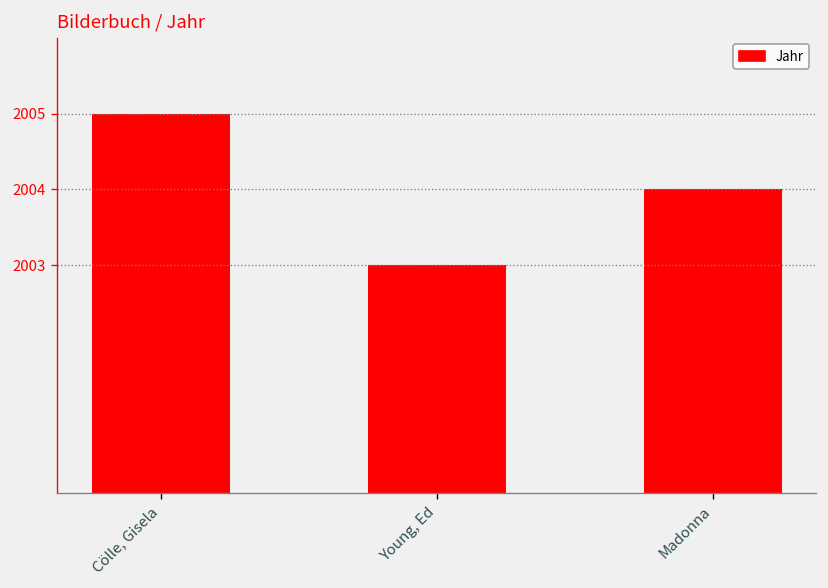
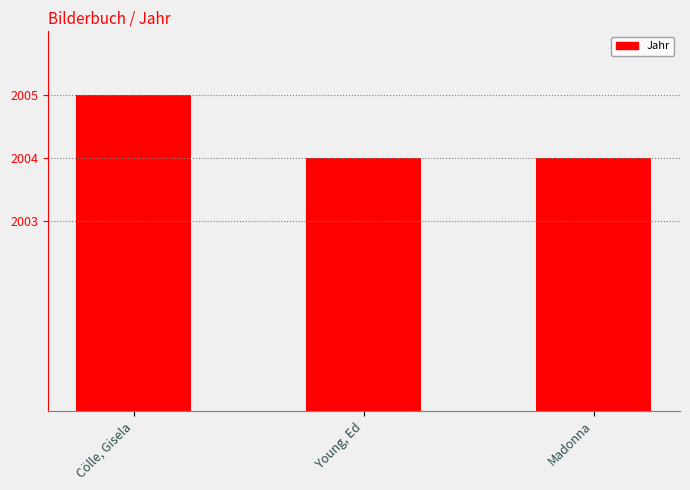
  {
    "Cölle, Gisela": 2005,
-   "Young, Ed": 2003,
+   "Young, Ed": 2004,
    "Madonna": 2004
  }
